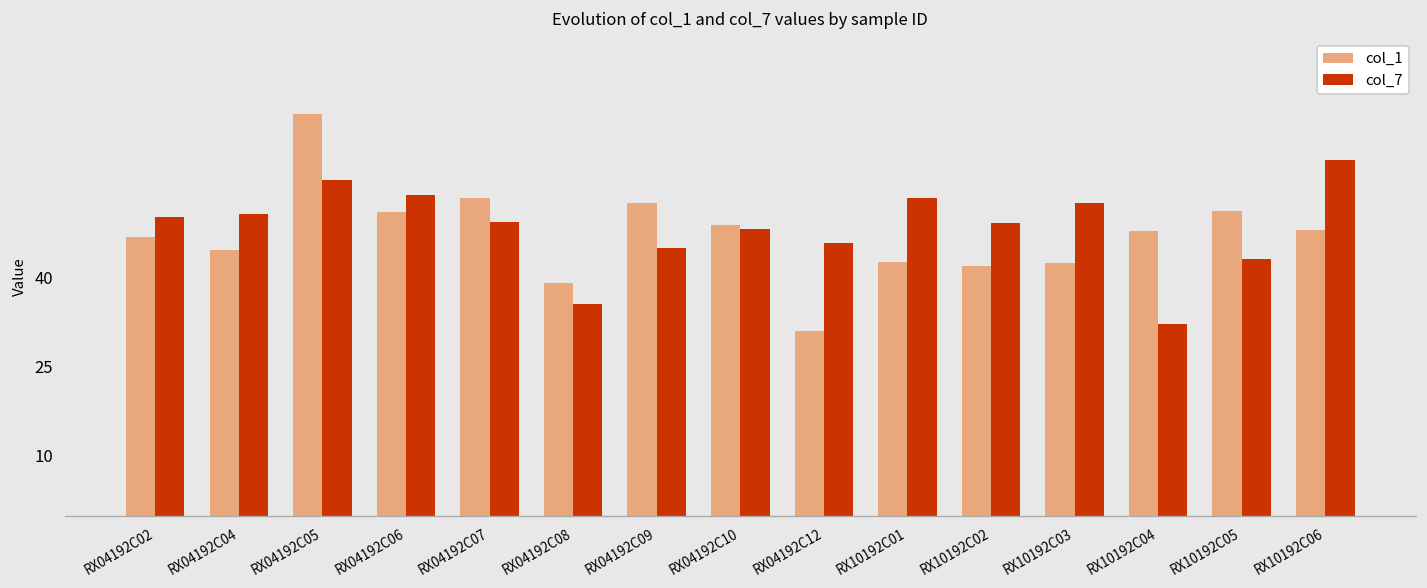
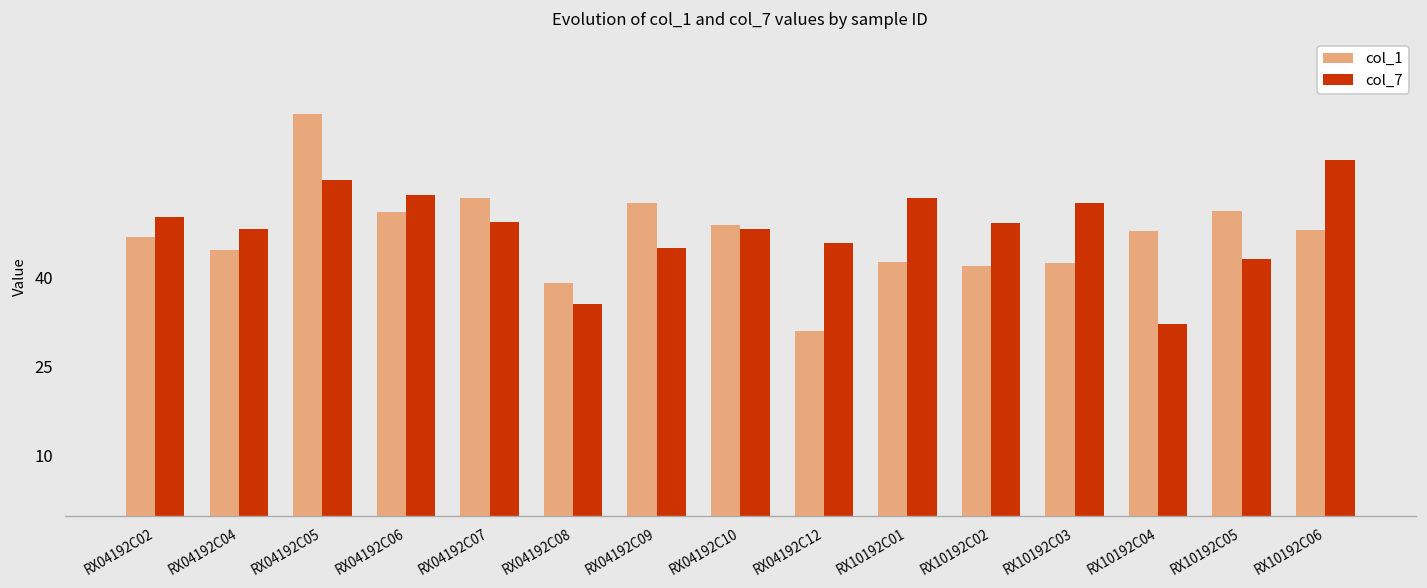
  {
    "col_1": {
      "RX04192C02": 47,
      "RX04192C04": 45,
      "RX04192C05": 67,
      "RX04192C06": 51,
      "RX04192C07": 53,
      "RX04192C08": 39,
      "RX04192C09": 52,
      "RX04192C10": 49,
      "RX04192C12": 31,
      "RX10192C01": 43,
      "RX10192C02": 42,
      "RX10192C03": 42,
      "RX10192C04": 48,
      "RX10192C05": 51,
      "RX10192C06": 48
    },
    "col_7": {
      "RX04192C02": 50,
-     "RX04192C04": 51,
+     "RX04192C04": 48,
      "RX04192C05": 56,
      "RX04192C06": 54,
      "RX04192C07": 49,
      "RX04192C08": 36,
      "RX04192C09": 45,
      "RX04192C10": 48,
      "RX04192C12": 46,
      "RX10192C01": 53,
      "RX10192C02": 49,
      "RX10192C03": 52,
      "RX10192C04": 32,
      "RX10192C05": 43,
      "RX10192C06": 60
    }
  }
